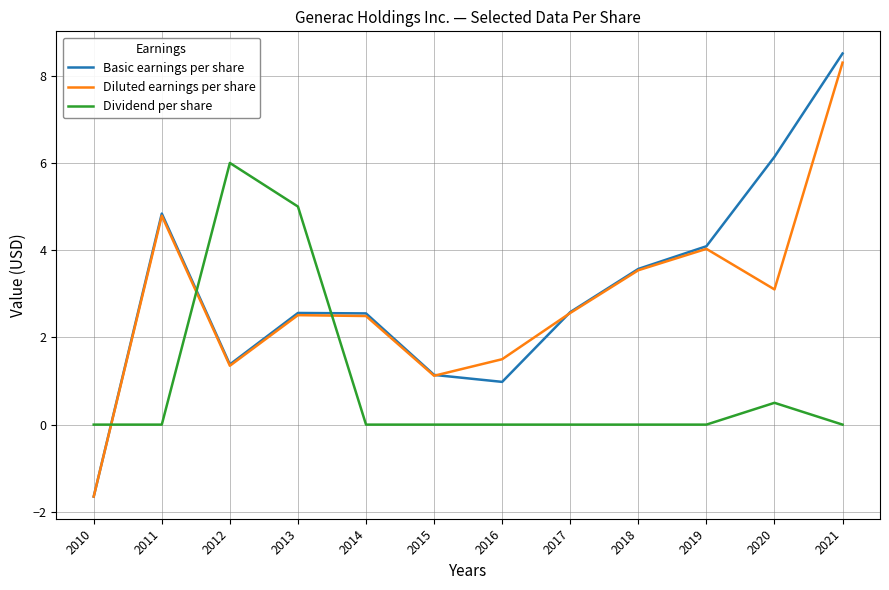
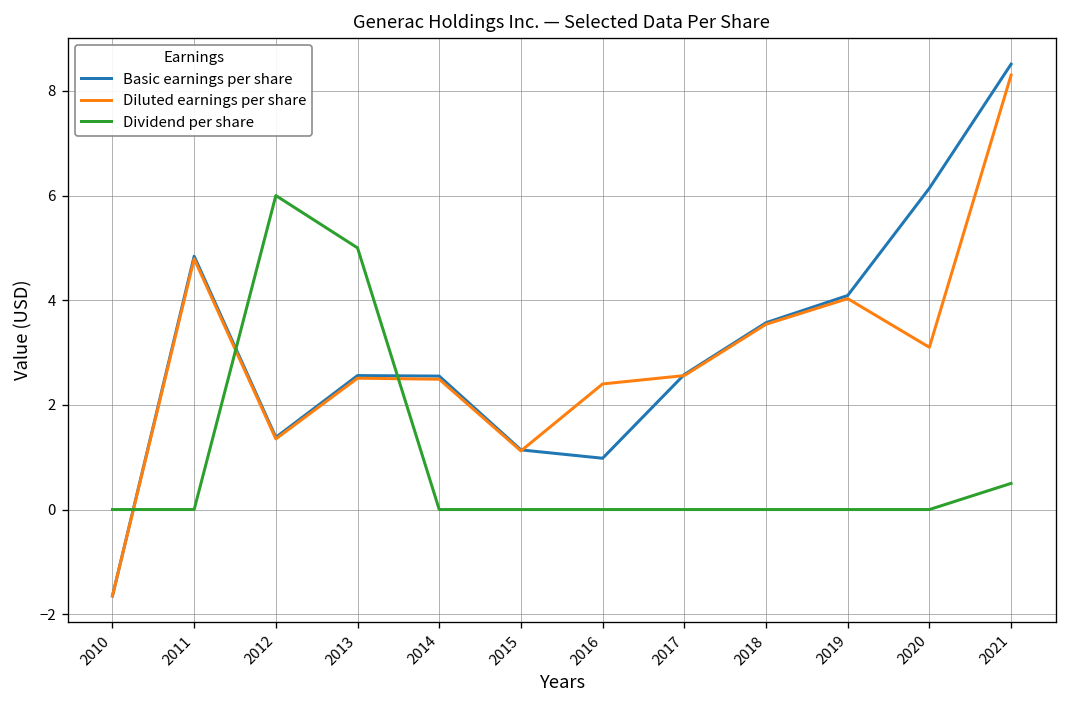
  {
    "Basic earnings per share": {
      "2014": 2.6,
      "2016": 1.0,
      "2019": 4.1,
      "2020": 6.1,
      "2021": 8.5
    },
    "Diluted earnings per share": {
      "2014": 2.5,
-     "2016": 1.5,
+     "2016": 2.4,
      "2019": 4.0,
      "2020": 3.1,
      "2021": 8.3
    },
    "Dividend per share": {
      "2010": 0.0,
      "2011": 0.0,
      "2012": 6.0,
      "2013": 5.0,
      "2014": 0.0,
      "2015": 0.0,
      "2016": 0.0,
      "2017": 0.0,
      "2018": 0.0,
      "2019": 0.0,
-     "2020": 0.5,
-     "2021": 0.0
+     "2020": 0.0,
+     "2021": 0.5
    }
  }
